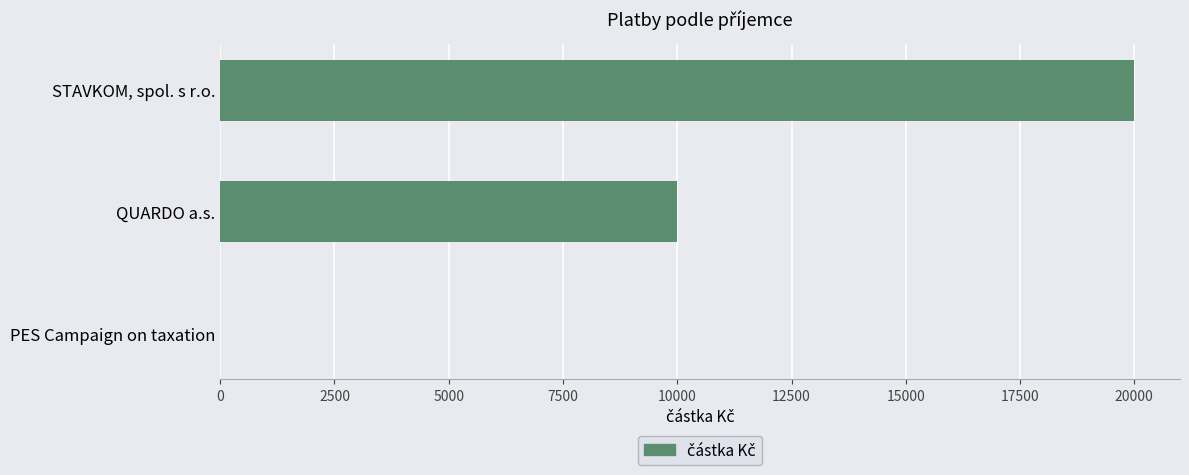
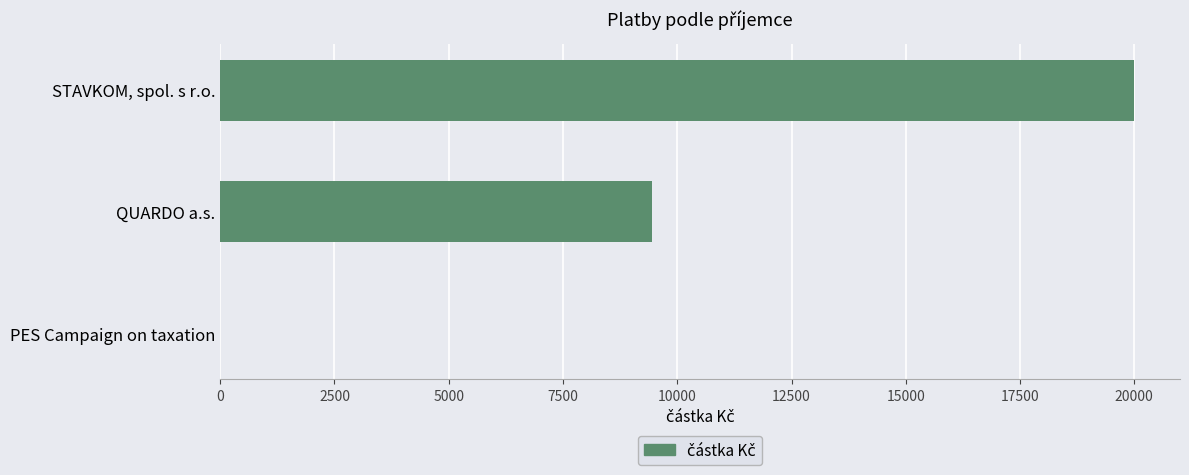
  {
    "STAVKOM, spol. s r.o.": 20000,
-   "QUARDO a.s.": 10000,
+   "QUARDO a.s.": 9400,
    "PES Campaign on taxation": 0
  }
